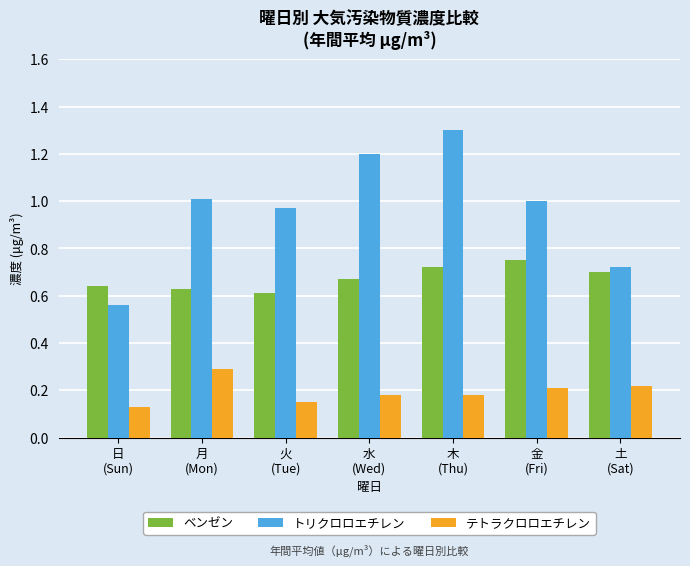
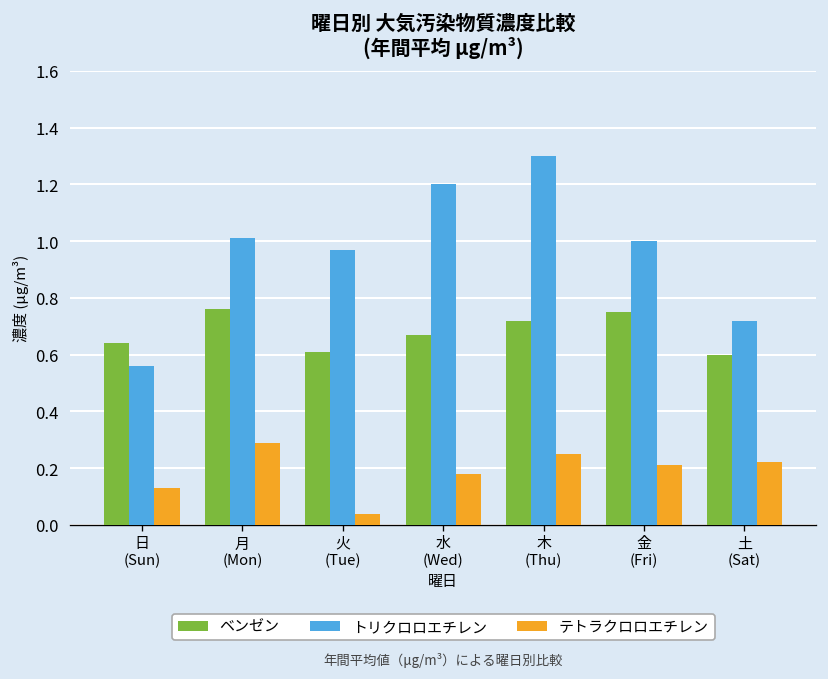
  {
    "ベンゼン": {
      "日 (Sun)": 0.64,
-     "月 (Mon)": 0.63,
+     "月 (Mon)": 0.76,
      "火 (Tue)": 0.61,
      "水 (Wed)": 0.67,
      "木 (Thu)": 0.72,
      "金 (Fri)": 0.75,
-     "土 (Sat)": 0.7
+     "土 (Sat)": 0.6
    },
    "トリクロロエチレン": {
      "日 (Sun)": 0.56,
      "月 (Mon)": 1.01,
      "火 (Tue)": 0.97,
      "水 (Wed)": 1.20,
      "木 (Thu)": 1.30,
      "金 (Fri)": 1.00,
      "土 (Sat)": 0.72
    },
    "テトラクロロエチレン": {
      "日 (Sun)": 0.13,
      "月 (Mon)": 0.29,
-     "火 (Tue)": 0.15,
+     "火 (Tue)": 0.04,
      "水 (Wed)": 0.18,
-     "木 (Thu)": 0.18,
+     "木 (Thu)": 0.25,
      "金 (Fri)": 0.21,
      "土 (Sat)": 0.22
    }
  }
